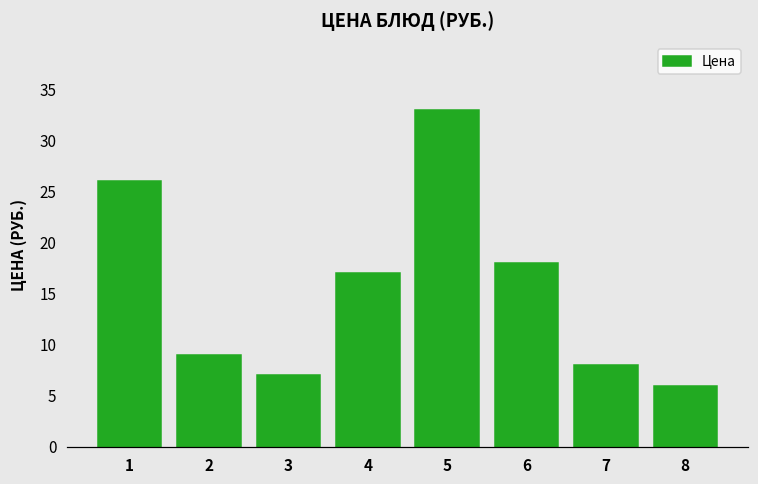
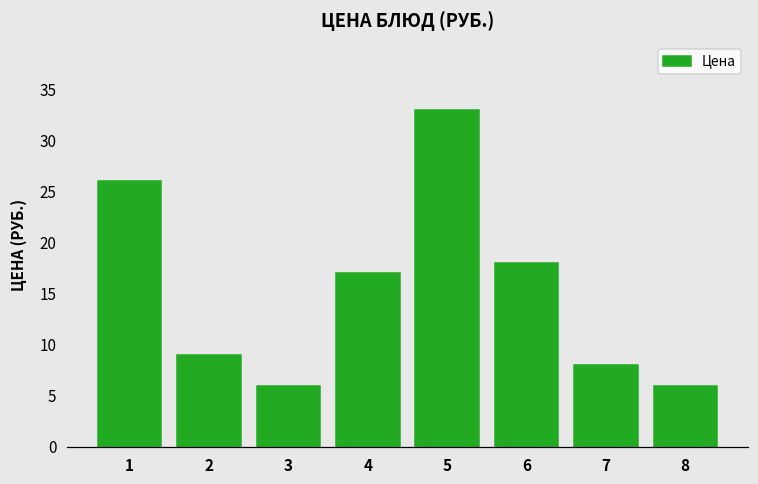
  {
    "1": 26,
    "2": 9,
-   "3": 7,
+   "3": 6,
    "4": 17,
    "5": 33,
    "6": 18,
    "7": 8,
    "8": 6
  }
